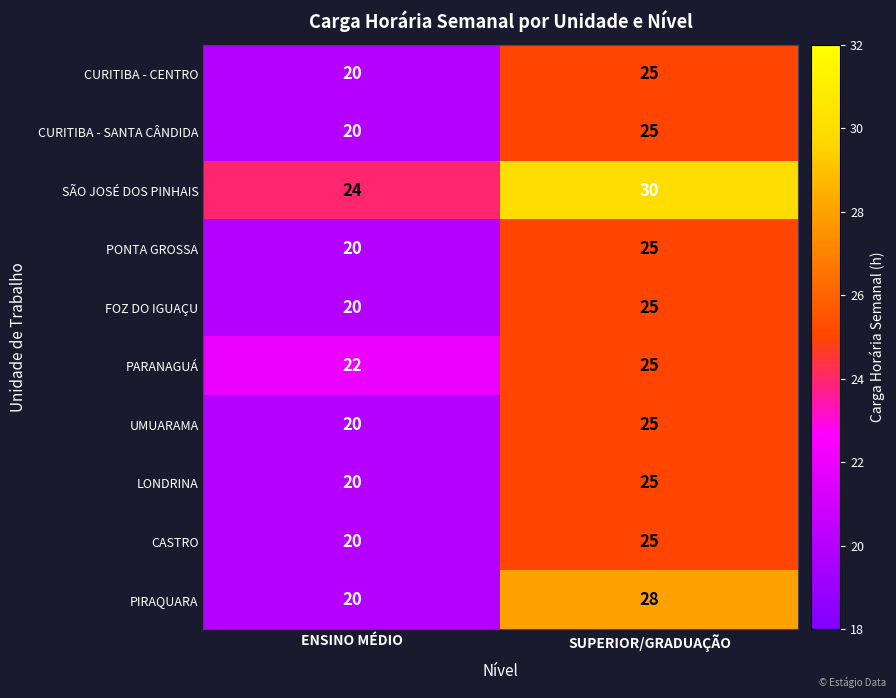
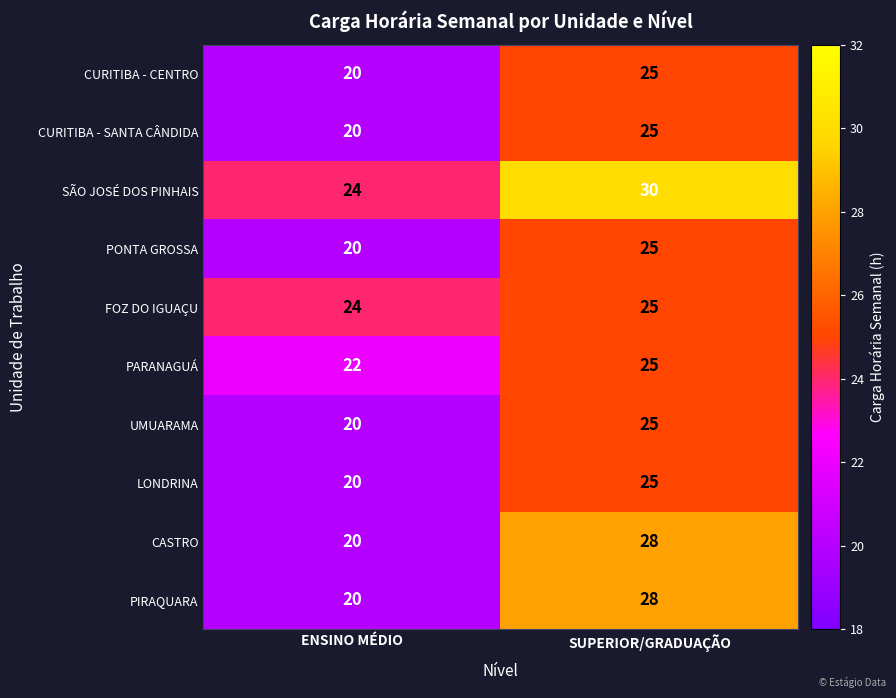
  {
    "CURITIBA - CENTRO": {
      "ENSINO MÉDIO": 20,
      "SUPERIOR/GRADUAÇÃO": 25
    },
    "CURITIBA - SANTA CÂNDIDA": {
      "ENSINO MÉDIO": 20,
      "SUPERIOR/GRADUAÇÃO": 25
    },
    "SÃO JOSÉ DOS PINHAIS": {
      "ENSINO MÉDIO": 24,
      "SUPERIOR/GRADUAÇÃO": 30
    },
    "PONTA GROSSA": {
      "ENSINO MÉDIO": 20,
      "SUPERIOR/GRADUAÇÃO": 25
    },
    "FOZ DO IGUAÇU": {
-     "ENSINO MÉDIO": 20,
+     "ENSINO MÉDIO": 24,
      "SUPERIOR/GRADUAÇÃO": 25
    },
    "PARANAGUÁ": {
      "ENSINO MÉDIO": 22,
      "SUPERIOR/GRADUAÇÃO": 25
    },
    "UMUARAMA": {
      "ENSINO MÉDIO": 20,
      "SUPERIOR/GRADUAÇÃO": 25
    },
    "LONDRINA": {
      "ENSINO MÉDIO": 20,
      "SUPERIOR/GRADUAÇÃO": 25
    },
    "CASTRO": {
      "ENSINO MÉDIO": 20,
-     "SUPERIOR/GRADUAÇÃO": 25
+     "SUPERIOR/GRADUAÇÃO": 28
    },
    "PIRAQUARA": {
      "ENSINO MÉDIO": 20,
      "SUPERIOR/GRADUAÇÃO": 28
    }
  }
